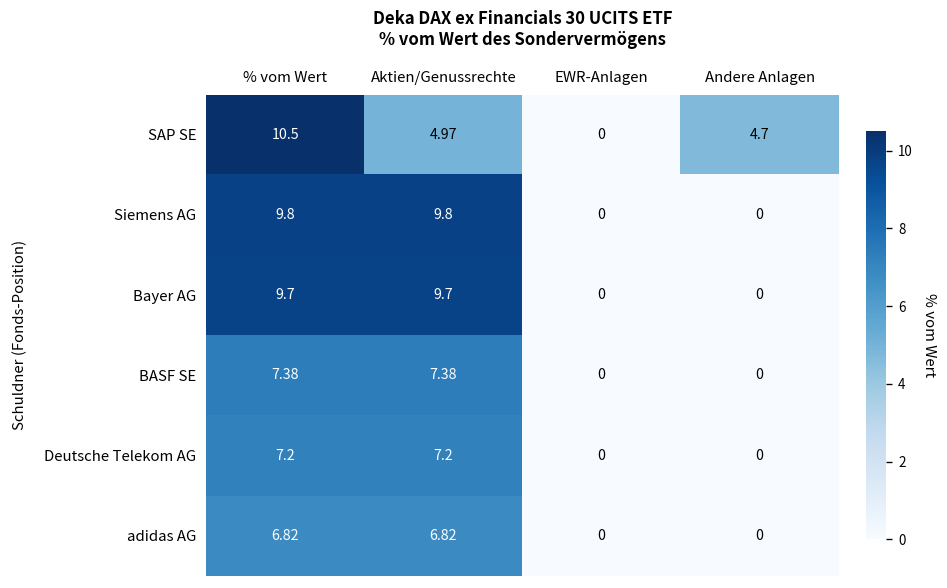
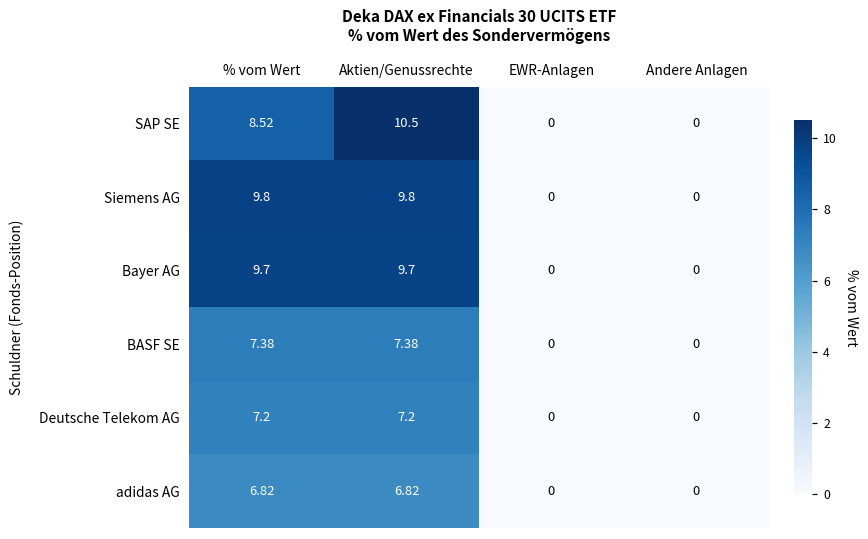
  {
    "SAP SE": {
-     "% vom Wert": 10.5,
-     "Aktien/Genussrechte": 4.97,
+     "% vom Wert": 8.52,
+     "Aktien/Genussrechte": 10.5,
      "EWR-Anlagen": 0,
-     "Andere Anlagen": 4.7
+     "Andere Anlagen": 0
    },
    "Siemens AG": {
      "% vom Wert": 9.8,
      "Aktien/Genussrechte": 9.8,
      "EWR-Anlagen": 0,
      "Andere Anlagen": 0
    },
    "Bayer AG": {
      "% vom Wert": 9.7,
      "Aktien/Genussrechte": 9.7,
      "EWR-Anlagen": 0,
      "Andere Anlagen": 0
    },
    "BASF SE": {
      "% vom Wert": 7.38,
      "Aktien/Genussrechte": 7.38,
      "EWR-Anlagen": 0,
      "Andere Anlagen": 0
    },
    "Deutsche Telekom AG": {
      "% vom Wert": 7.2,
      "Aktien/Genussrechte": 7.2,
      "EWR-Anlagen": 0,
      "Andere Anlagen": 0
    },
    "adidas AG": {
      "% vom Wert": 6.82,
      "Aktien/Genussrechte": 6.82,
      "EWR-Anlagen": 0,
      "Andere Anlagen": 0
    }
  }
